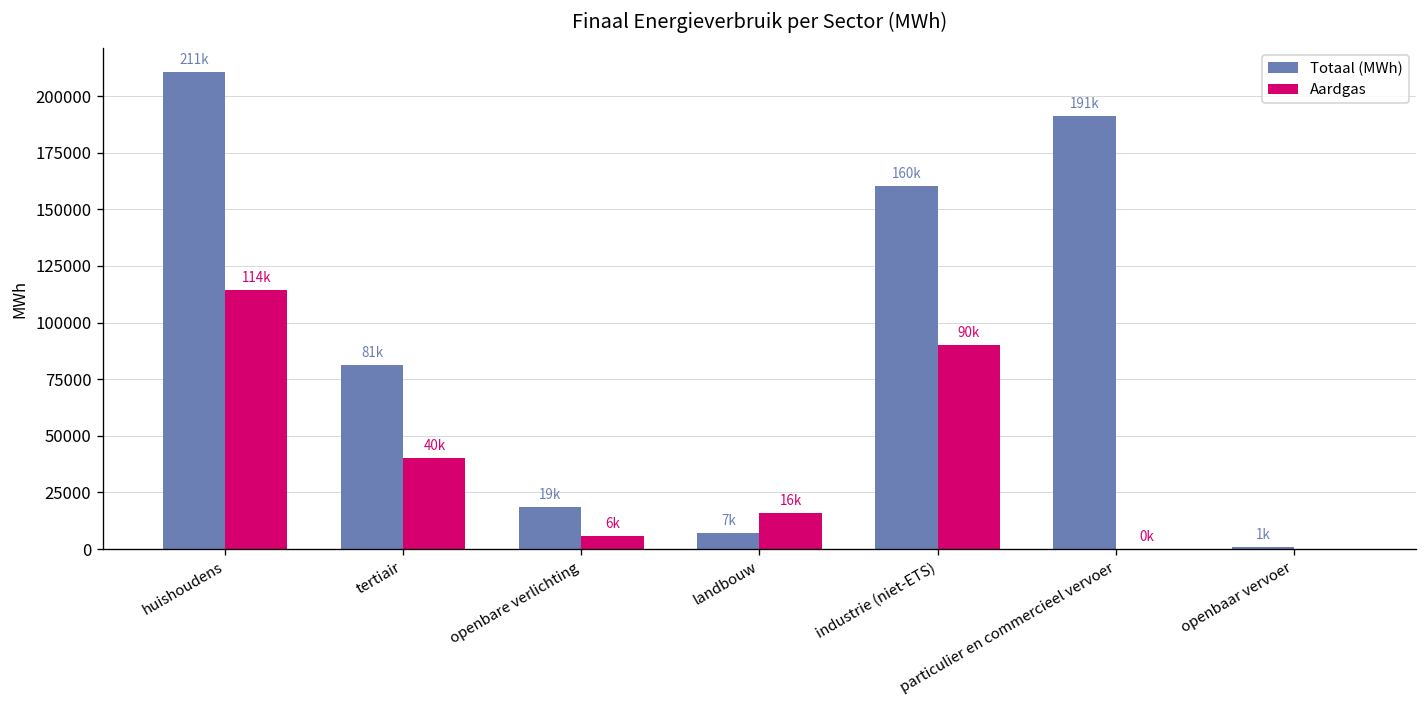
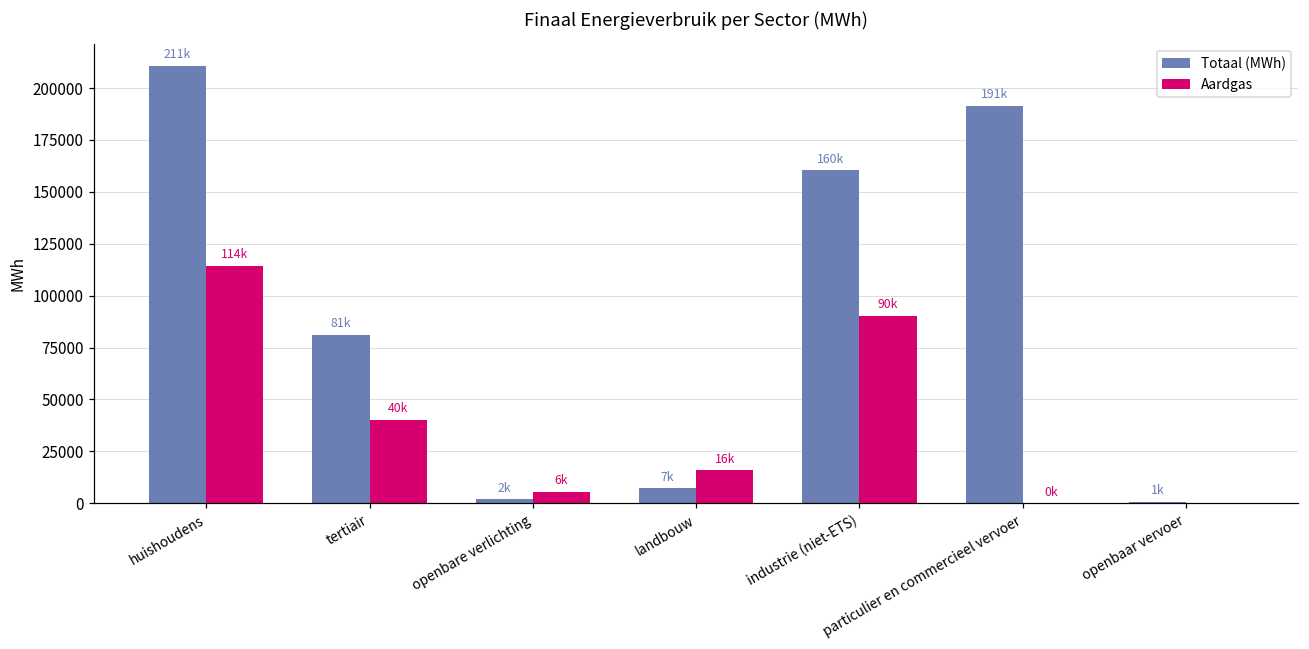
  {
    "Totaal (MWh)": {
      "huishoudens": "211k",
      "tertiair": "81k",
-     "openbare verlichting": "19k",
+     "openbare verlichting": "2k",
      "landbouw": "7k",
      "industrie (niet-ETS)": "160k",
      "particulier en commercieel vervoer": "191k",
      "openbaar vervoer": "1k"
    },
    "Aardgas": {
      "huishoudens": "114k",
      "tertiair": "40k",
      "openbare verlichting": "6k",
      "landbouw": "16k",
      "industrie (niet-ETS)": "90k"
    }
  }
